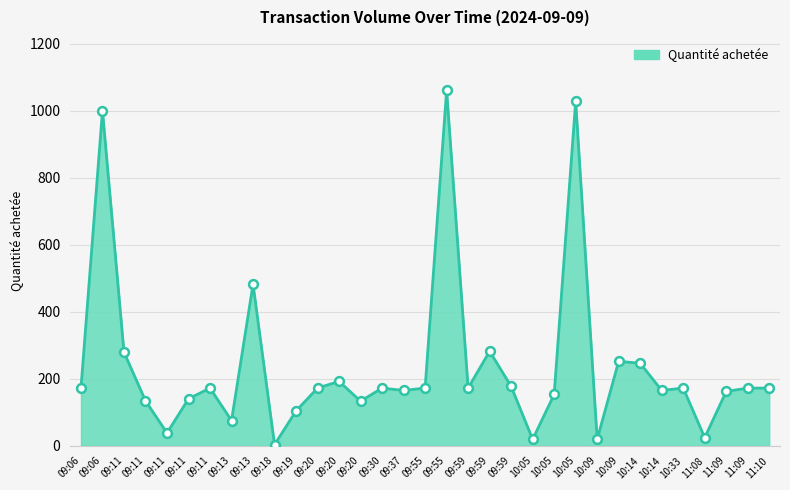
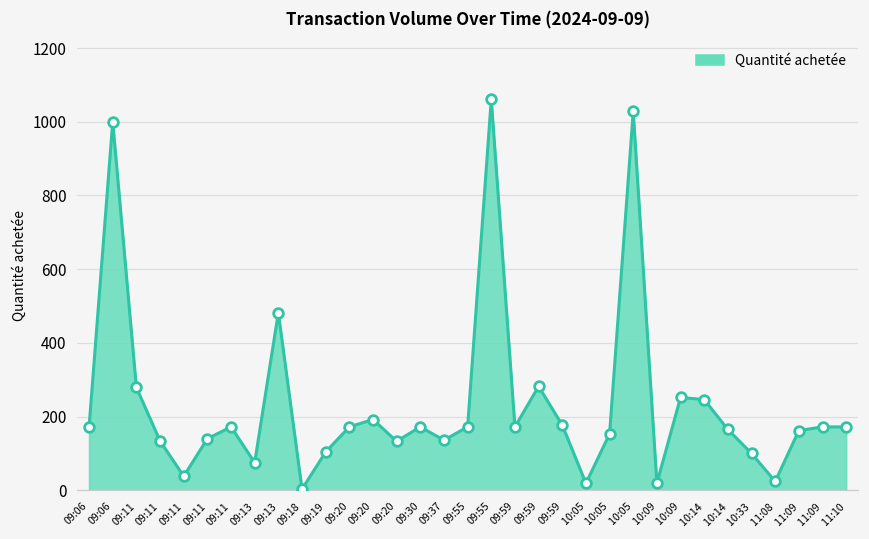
  {
    "09:18": 0,
    "09:19": 100,
    "09:30": 170,
-   "09:37": 170,
-   "10:33": 170,
+   "09:37": 140,
+   "10:33": 100,
    "11:08": 20,
    "11:10": 170
  }
